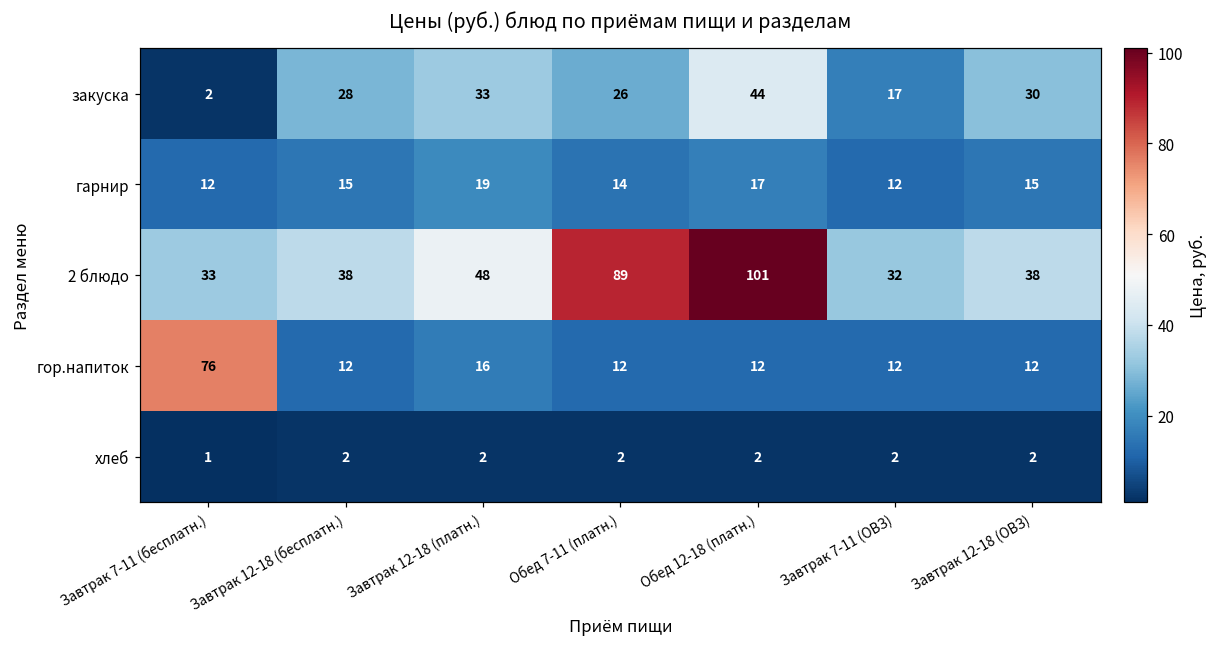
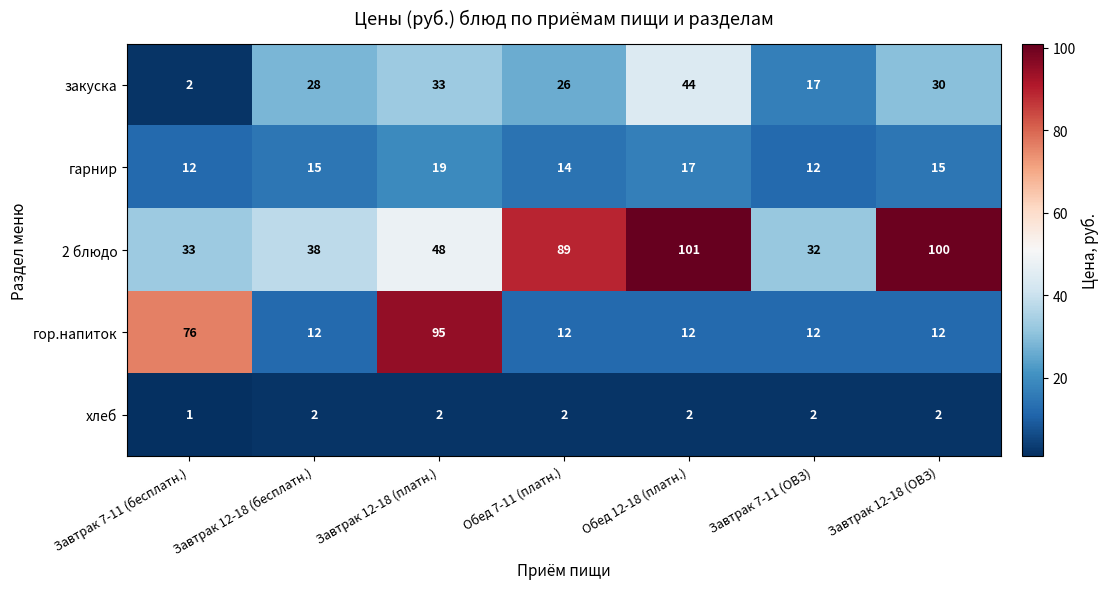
  {
    "закуска": {
      "Завтрак 7-11 (бесплатн.)": 2,
      "Завтрак 12-18 (бесплатн.)": 28,
      "Завтрак 12-18 (платн.)": 33,
      "Обед 7-11 (платн.)": 26,
      "Обед 12-18 (платн.)": 44,
      "Завтрак 7-11 (ОВЗ)": 17,
      "Завтрак 12-18 (ОВЗ)": 30
    },
    "гарнир": {
      "Завтрак 7-11 (бесплатн.)": 12,
      "Завтрак 12-18 (бесплатн.)": 15,
      "Завтрак 12-18 (платн.)": 19,
      "Обед 7-11 (платн.)": 14,
      "Обед 12-18 (платн.)": 17,
      "Завтрак 7-11 (ОВЗ)": 12,
      "Завтрак 12-18 (ОВЗ)": 15
    },
    "2 блюдо": {
      "Завтрак 7-11 (бесплатн.)": 33,
      "Завтрак 12-18 (бесплатн.)": 38,
      "Завтрак 12-18 (платн.)": 48,
      "Обед 7-11 (платн.)": 89,
      "Обед 12-18 (платн.)": 101,
      "Завтрак 7-11 (ОВЗ)": 32,
-     "Завтрак 12-18 (ОВЗ)": 38
+     "Завтрак 12-18 (ОВЗ)": 100
    },
    "гор.напиток": {
      "Завтрак 7-11 (бесплатн.)": 76,
      "Завтрак 12-18 (бесплатн.)": 12,
-     "Завтрак 12-18 (платн.)": 16,
+     "Завтрак 12-18 (платн.)": 95,
      "Обед 7-11 (платн.)": 12,
      "Обед 12-18 (платн.)": 12,
      "Завтрак 7-11 (ОВЗ)": 12,
      "Завтрак 12-18 (ОВЗ)": 12
    },
    "хлеб": {
      "Завтрак 7-11 (бесплатн.)": 1,
      "Завтрак 12-18 (бесплатн.)": 2,
      "Завтрак 12-18 (платн.)": 2,
      "Обед 7-11 (платн.)": 2,
      "Обед 12-18 (платн.)": 2,
      "Завтрак 7-11 (ОВЗ)": 2,
      "Завтрак 12-18 (ОВЗ)": 2
    }
  }
